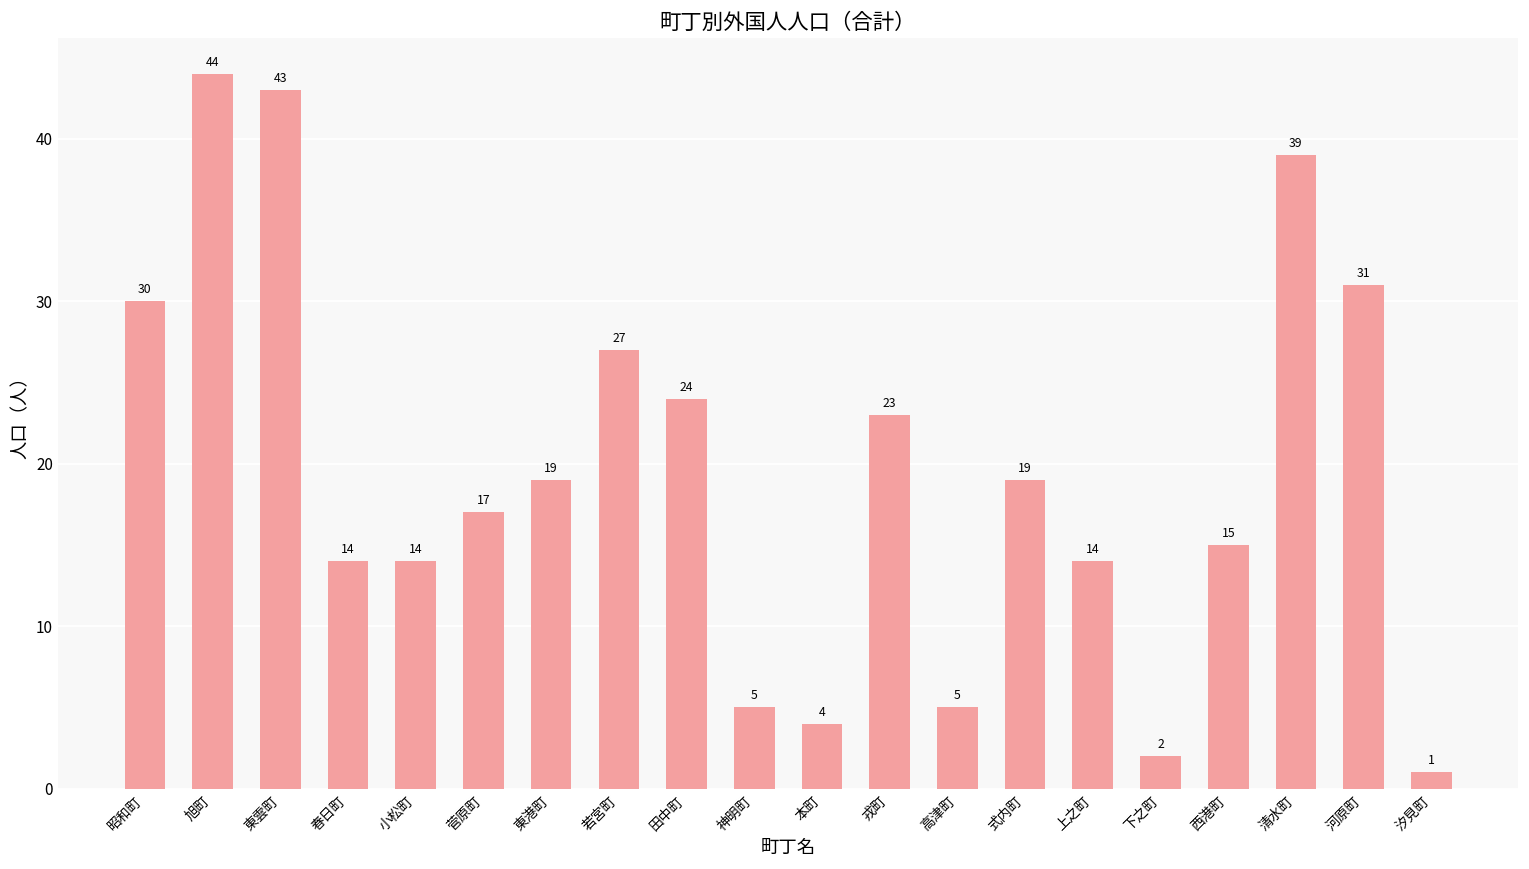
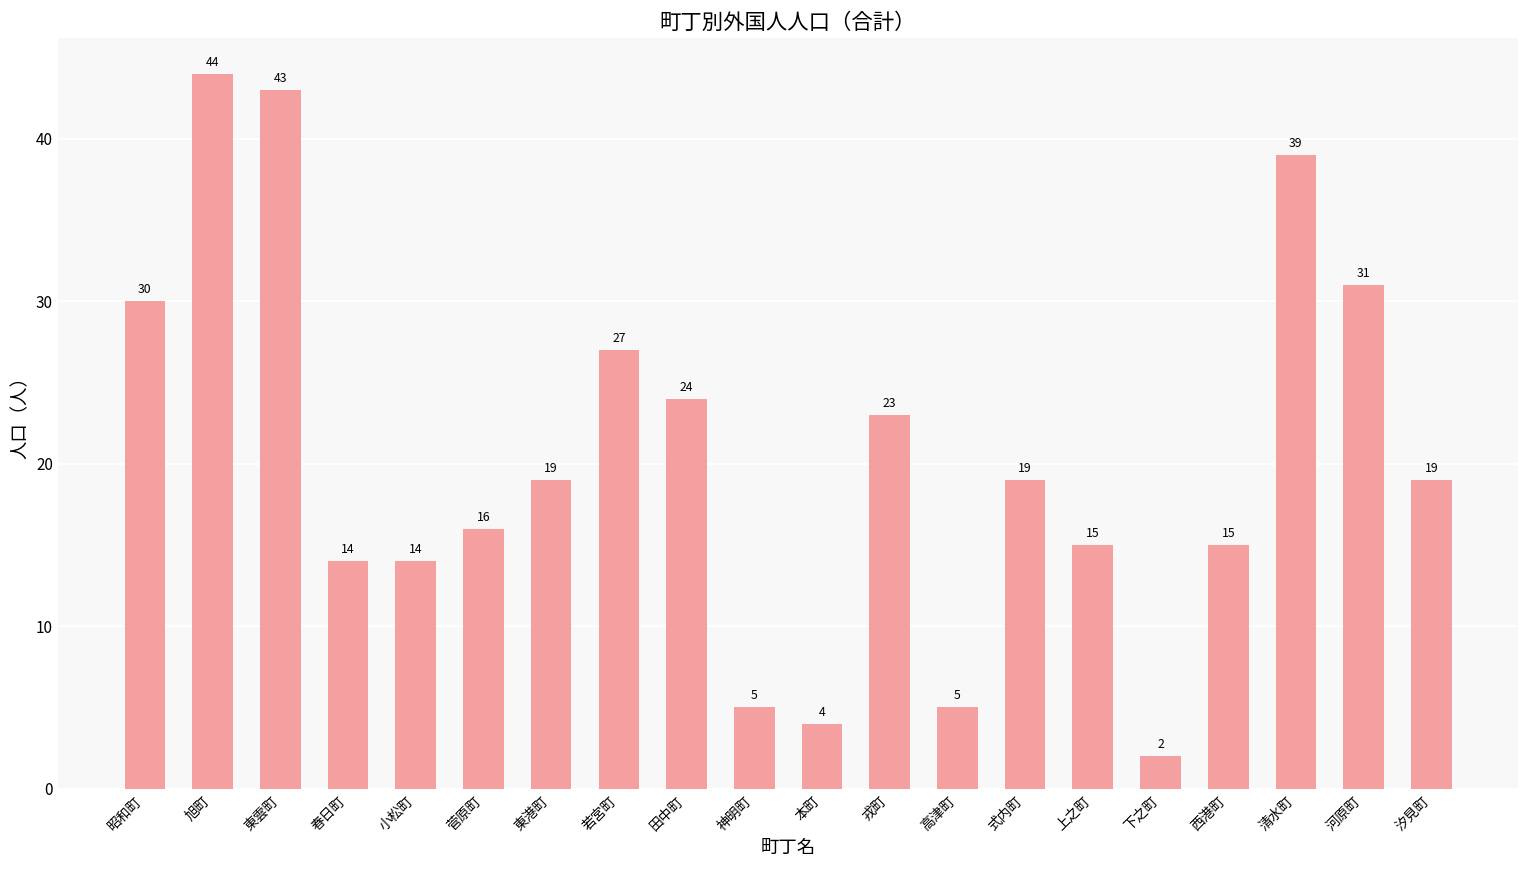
  {
    "昭和町": 30,
    "旭町": 44,
    "東雲町": 43,
    "春日町": 14,
    "小松町": 14,
-   "菅原町": 17,
+   "菅原町": 16,
    "東港町": 19,
    "若宮町": 27,
    "田中町": 24,
    "神明町": 5,
    "本町": 4,
    "戎町": 23,
    "高津町": 5,
    "式内町": 19,
-   "上之町": 14,
+   "上之町": 15,
    "下之町": 2,
    "西港町": 15,
    "清水町": 39,
    "河原町": 31,
-   "汐見町": 1
+   "汐見町": 19
  }
